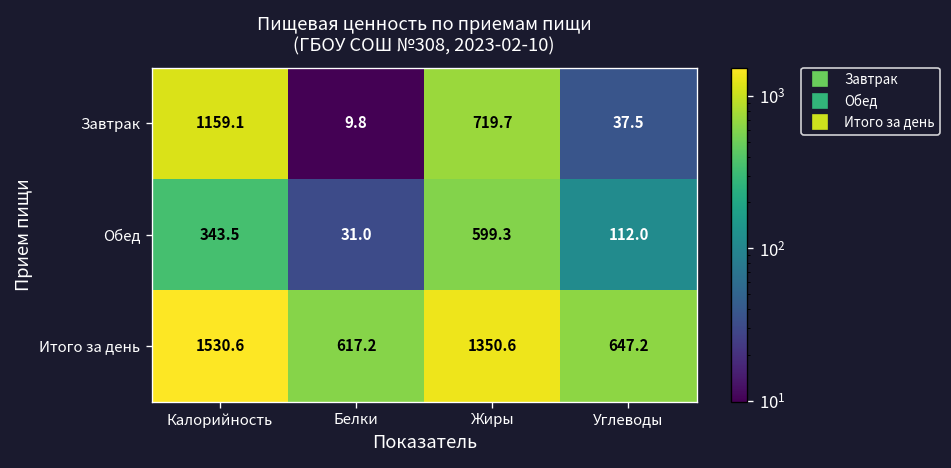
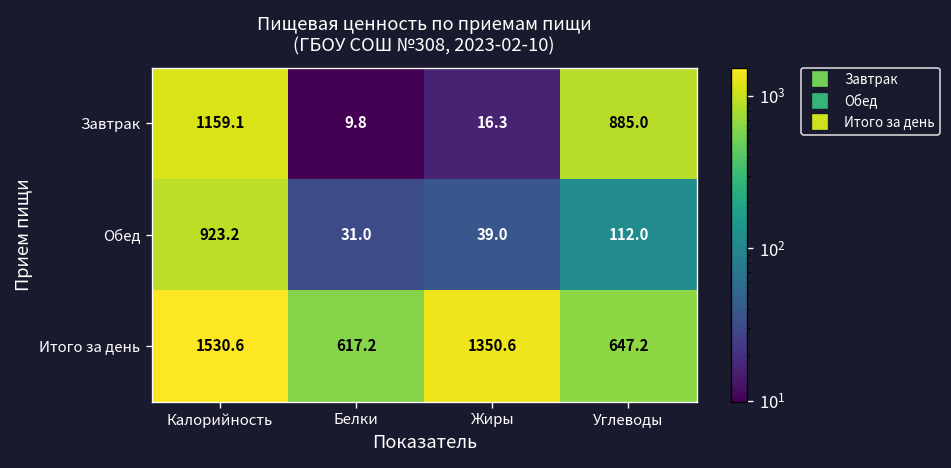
  {
    "Завтрак": {
      "Калорийность": 1159.1,
      "Белки": 9.8,
-     "Жиры": 719.7,
-     "Углеводы": 37.5
+     "Жиры": 16.3,
+     "Углеводы": 885.0
    },
    "Обед": {
-     "Калорийность": 343.5,
+     "Калорийность": 923.2,
      "Белки": 31.0,
-     "Жиры": 599.3,
+     "Жиры": 39.0,
      "Углеводы": 112.0
    },
    "Итого за день": {
      "Калорийность": 1530.6,
      "Белки": 617.2,
      "Жиры": 1350.6,
      "Углеводы": 647.2
    }
  }
